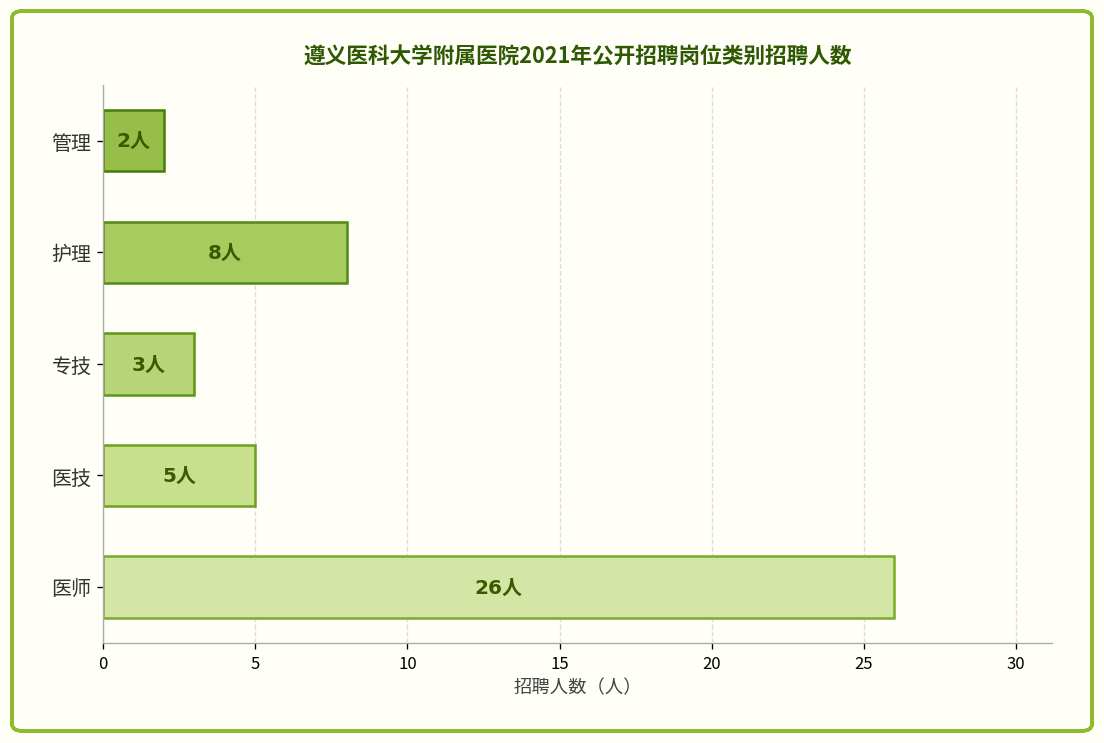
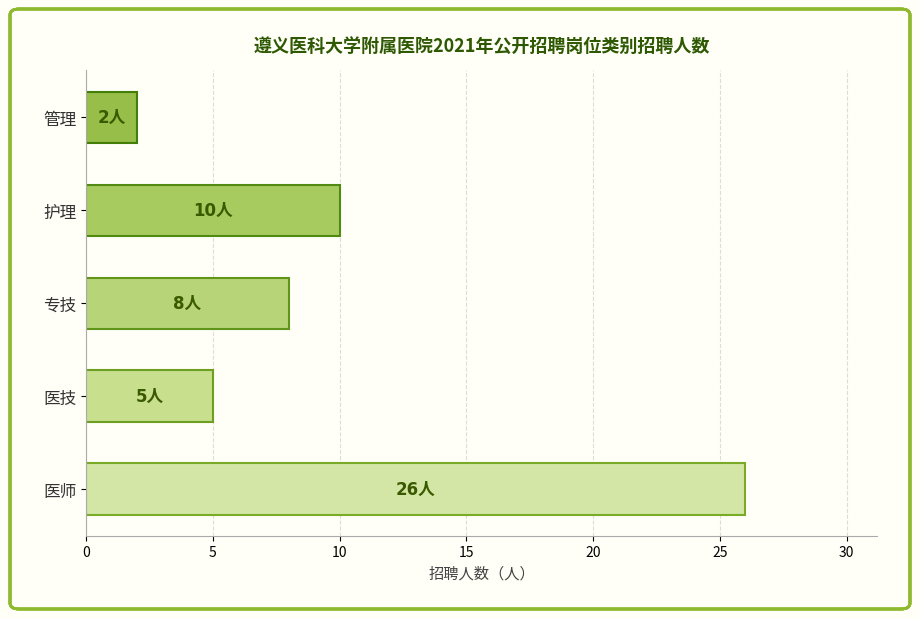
  {
    "管理": "2人",
-   "护理": "8人",
-   "专技": "3人",
+   "护理": "10人",
+   "专技": "8人",
    "医技": "5人",
    "医师": "26人"
  }
